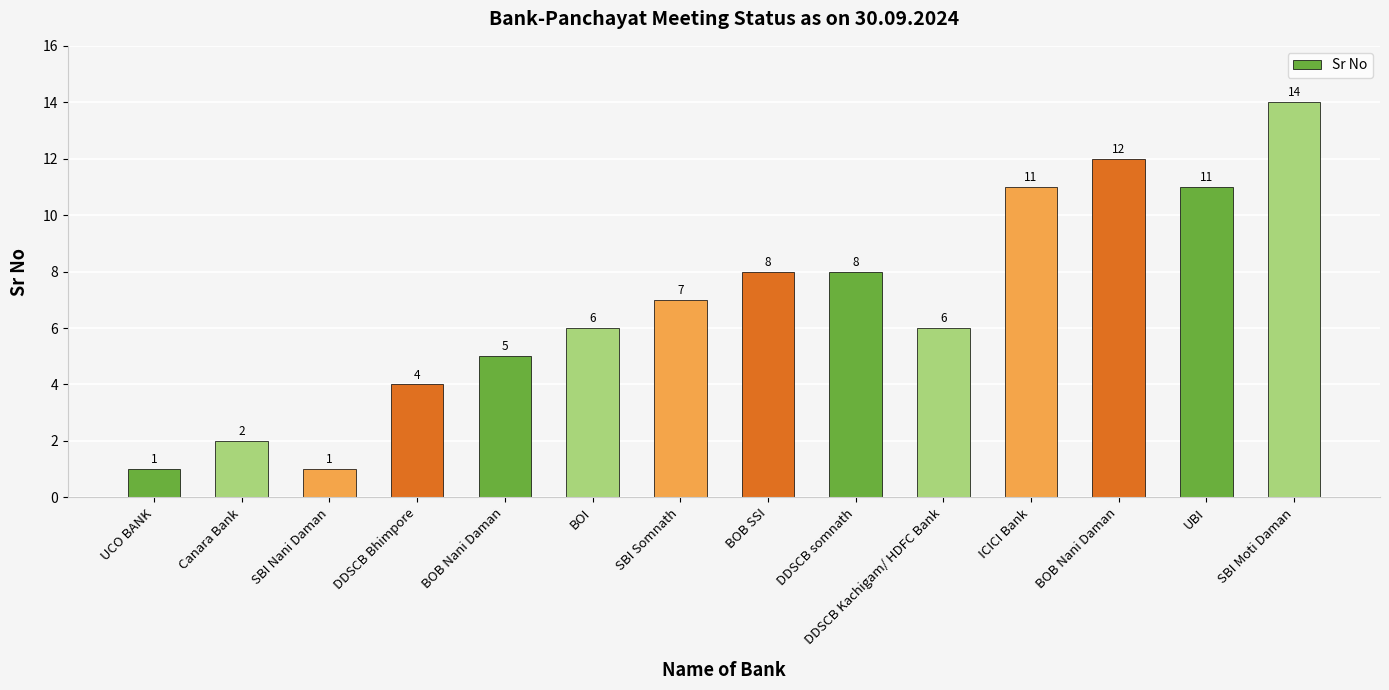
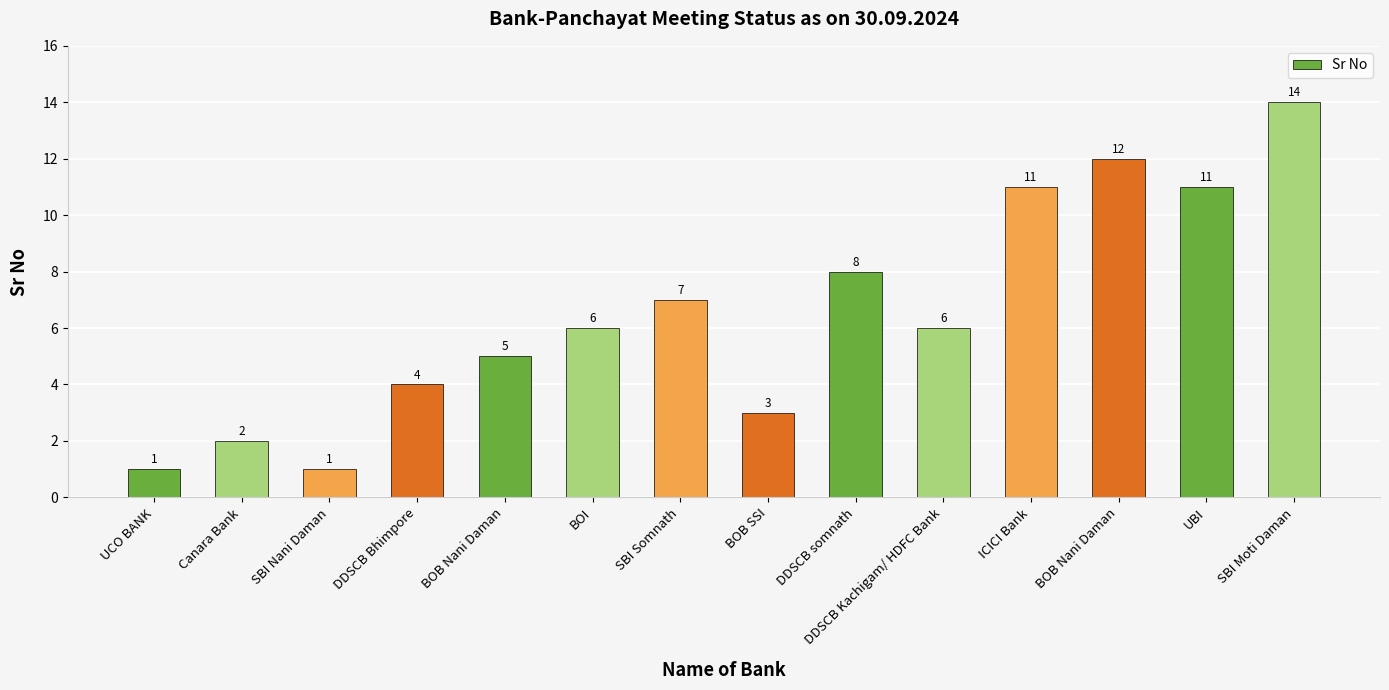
  {
    "UCO BANK": 1,
    "Canara Bank": 2,
    "SBI Nani Daman": 1,
    "DDSCB Bhimpore": 4,
    "BOI": 6,
    "SBI Somnath": 7,
-   "BOB SSI": 8,
+   "BOB SSI": 3,
    "DDSCB somnath": 8,
    "DDSCB Kachigam/ HDFC Bank": 6,
    "ICICI Bank": 11,
    "UBI": 11,
    "SBI Moti Daman": 14
  }
